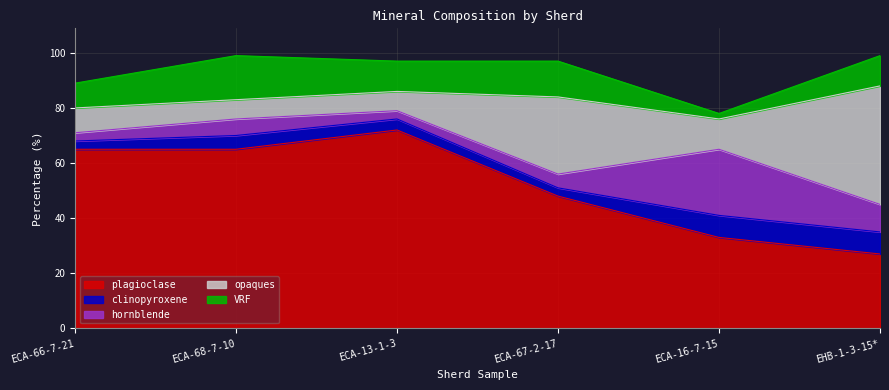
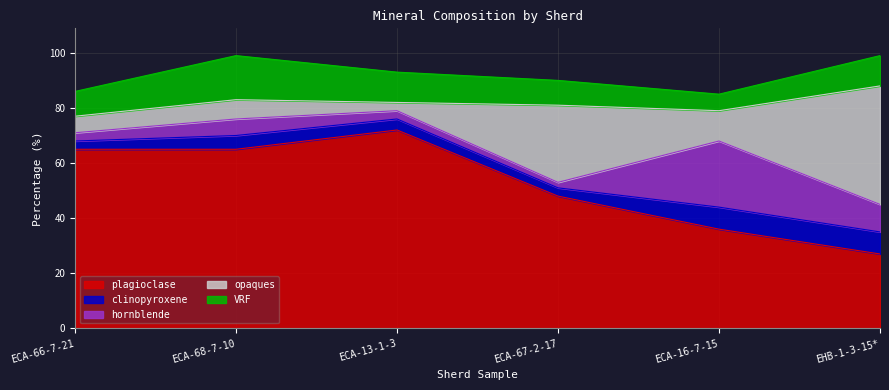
  {
    "plagioclase": {
      "ECA-66-7-21": 65,
      "ECA-68-7-10": 65,
      "ECA-13-1-3": 72,
      "ECA-67-2-17": 48,
-     "ECA-16-7-15": 33,
+     "ECA-16-7-15": 36,
      "EHB-1-3-15*": 27
    },
    "clinopyroxene": {
      "ECA-66-7-21": 3,
      "ECA-68-7-10": 5,
      "ECA-13-1-3": 4,
      "ECA-67-2-17": 3,
      "ECA-16-7-15": 8,
      "EHB-1-3-15*": 8
    },
    "hornblende": {
      "ECA-66-7-21": 3,
      "ECA-68-7-10": 6,
      "ECA-13-1-3": 3,
-     "ECA-67-2-17": 5,
+     "ECA-67-2-17": 2,
      "ECA-16-7-15": 24,
      "EHB-1-3-15*": 10
    },
    "opaques": {
-     "ECA-66-7-21": 9,
+     "ECA-66-7-21": 6,
      "ECA-68-7-10": 7,
-     "ECA-13-1-3": 7,
+     "ECA-13-1-3": 3,
      "ECA-67-2-17": 28,
      "ECA-16-7-15": 11,
      "EHB-1-3-15*": 43
    },
    "VRF": {
      "ECA-66-7-21": 9,
      "ECA-68-7-10": 16,
      "ECA-13-1-3": 11,
-     "ECA-67-2-17": 13,
-     "ECA-16-7-15": 2,
+     "ECA-67-2-17": 9,
+     "ECA-16-7-15": 6,
      "EHB-1-3-15*": 11
    }
  }
